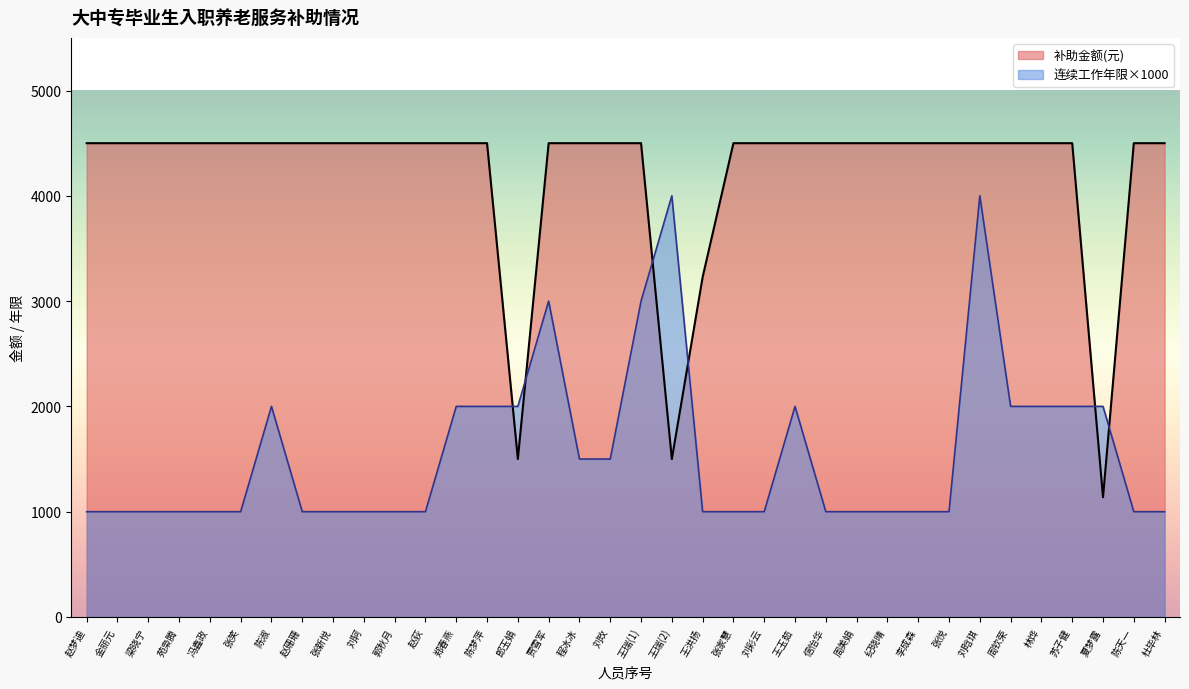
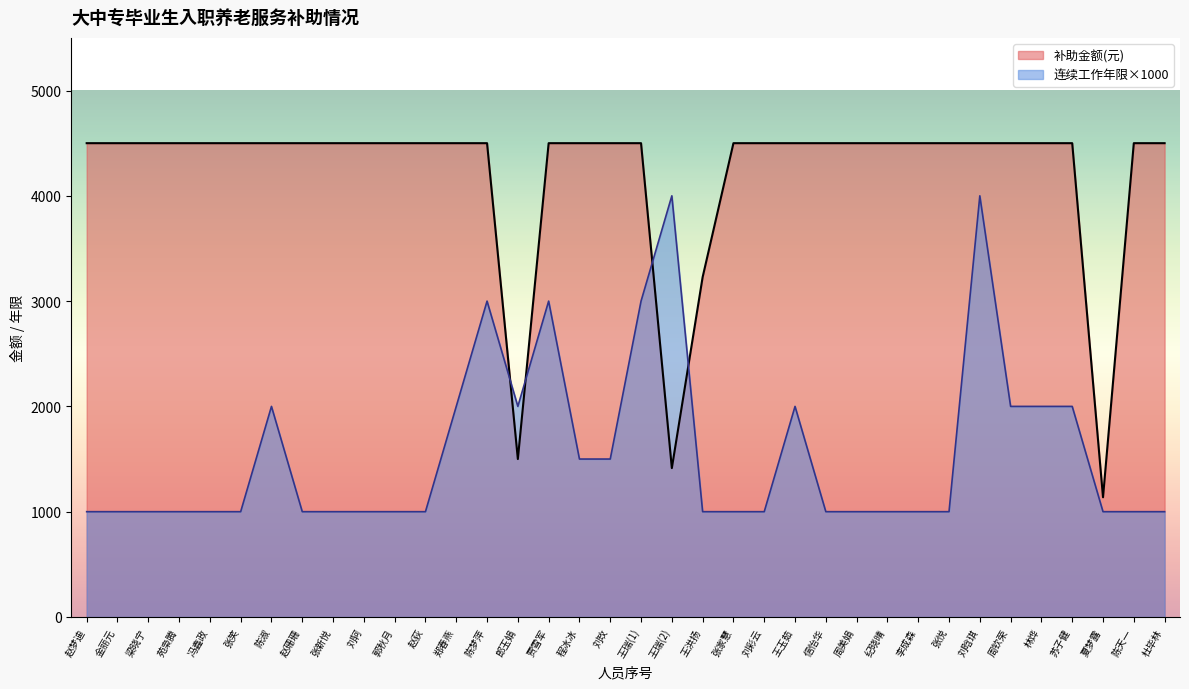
  {
    "补助金额(元)": {
      "赵梦迪": 4500,
      "金丽元": 4500,
      "梁晓宁": 4500,
      "苑枭腾": 4500,
      "冯鑫政": 4500,
      "张笑": 4500,
      "陈淑": 4500,
      "赵珊珊": 4500,
      "张新悦": 4500,
      "刘轲": 4500,
      "郭秋月": 4500,
      "赵荻": 4500,
      "郑春燕": 4500,
      "陈梦萍": 4500,
      "郎玉娟": 1500,
      "贾雪军": 4500,
      "程冰冰": 4500,
      "刘玫": 4500,
      "王瑞(1)": 4500,
-     "王瑞(2)": 1500,
+     "王瑞(2)": 1410,
      "王洪扬": 3230,
      "张家慧": 4500,
      "刘彩云": 4500,
      "王玉茹": 4500,
      "信怡华": 4500,
      "周美娟": 4500,
      "纪晓晴": 4500,
      "李成森": 4500,
      "张悦": 4500,
      "刘晗琪": 4500,
      "周钦荣": 4500,
      "林烨": 4500,
      "苏子健": 4500,
      "夏梦露": 1140,
      "陈天一": 4500,
      "杜毕林": 4500
    },
    "连续工作年限×1000": {
      "赵梦迪": 1000,
      "金丽元": 1000,
      "梁晓宁": 1000,
      "苑枭腾": 1000,
      "冯鑫政": 1000,
      "张笑": 1000,
      "陈淑": 2000,
      "赵珊珊": 1000,
      "张新悦": 1000,
      "刘轲": 1000,
      "郭秋月": 1000,
      "赵荻": 1000,
      "郑春燕": 2000,
-     "陈梦萍": 2000,
+     "陈梦萍": 3000,
      "郎玉娟": 2000,
      "贾雪军": 3000,
      "程冰冰": 1500,
      "刘玫": 1500,
      "王瑞(1)": 3000,
      "王瑞(2)": 4000,
      "王洪扬": 1000,
      "张家慧": 1000,
      "刘彩云": 1000,
      "王玉茹": 2000,
      "信怡华": 1000,
      "周美娟": 1000,
      "纪晓晴": 1000,
      "李成森": 1000,
      "张悦": 1000,
      "刘晗琪": 4000,
      "周钦荣": 2000,
      "林烨": 2000,
      "苏子健": 2000,
-     "夏梦露": 2000,
+     "夏梦露": 1000,
      "陈天一": 1000,
      "杜毕林": 1000
    }
  }
